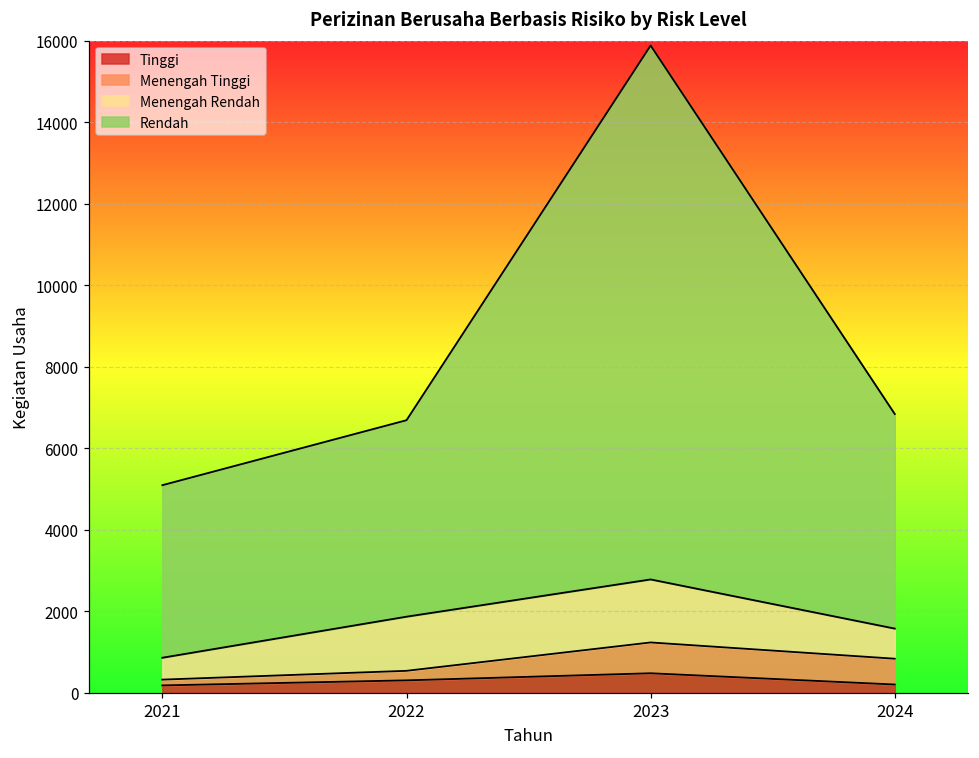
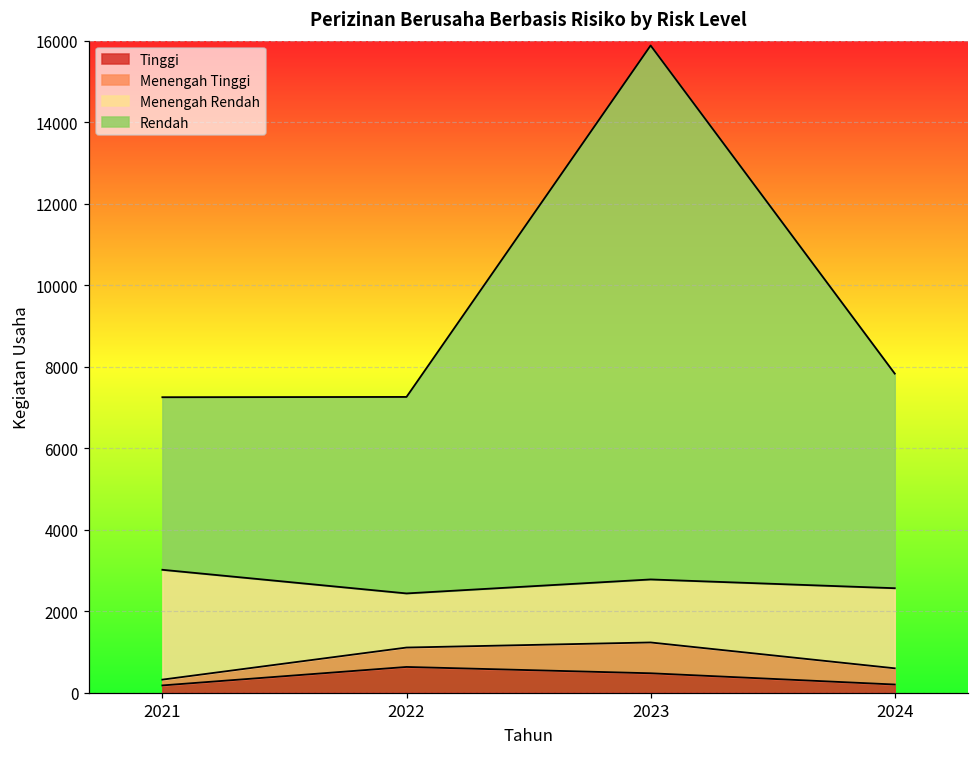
  {
    "Tinggi": {
      "2021": 200,
-     "2022": 300,
+     "2022": 600,
      "2023": 500,
      "2024": 200
    },
    "Menengah Tinggi": {
      "2021": 100,
-     "2022": 200,
+     "2022": 500,
      "2023": 800,
-     "2024": 600
+     "2024": 400
    },
    "Menengah Rendah": {
-     "2021": 500,
+     "2021": 2700,
      "2022": 1300,
      "2023": 1500,
-     "2024": 700
+     "2024": 2000
    },
    "Rendah": {
      "2021": 4200,
      "2022": 4800,
      "2023": 13100,
      "2024": 5300
    }
  }
